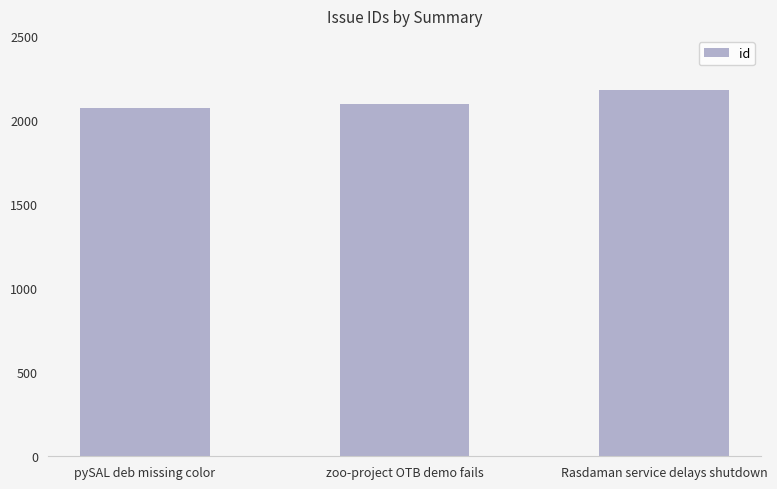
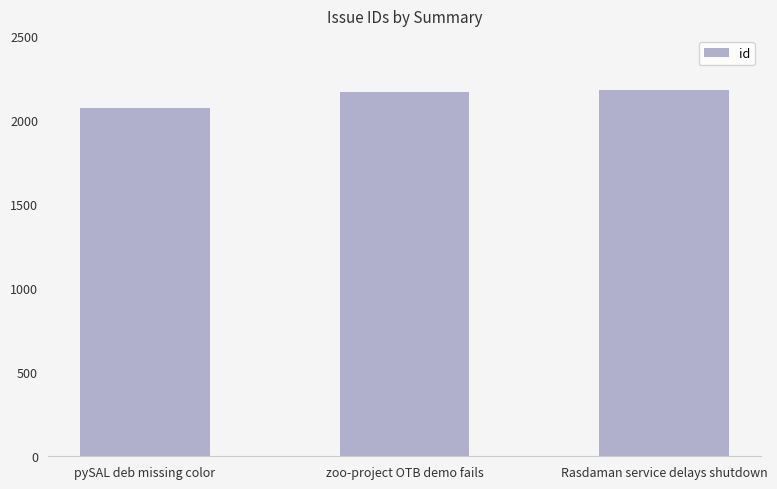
  {
    "pySAL deb missing color": 2070,
-   "zoo-project OTB demo fails": 2100,
+   "zoo-project OTB demo fails": 2170,
    "Rasdaman service delays shutdown": 2180
  }
